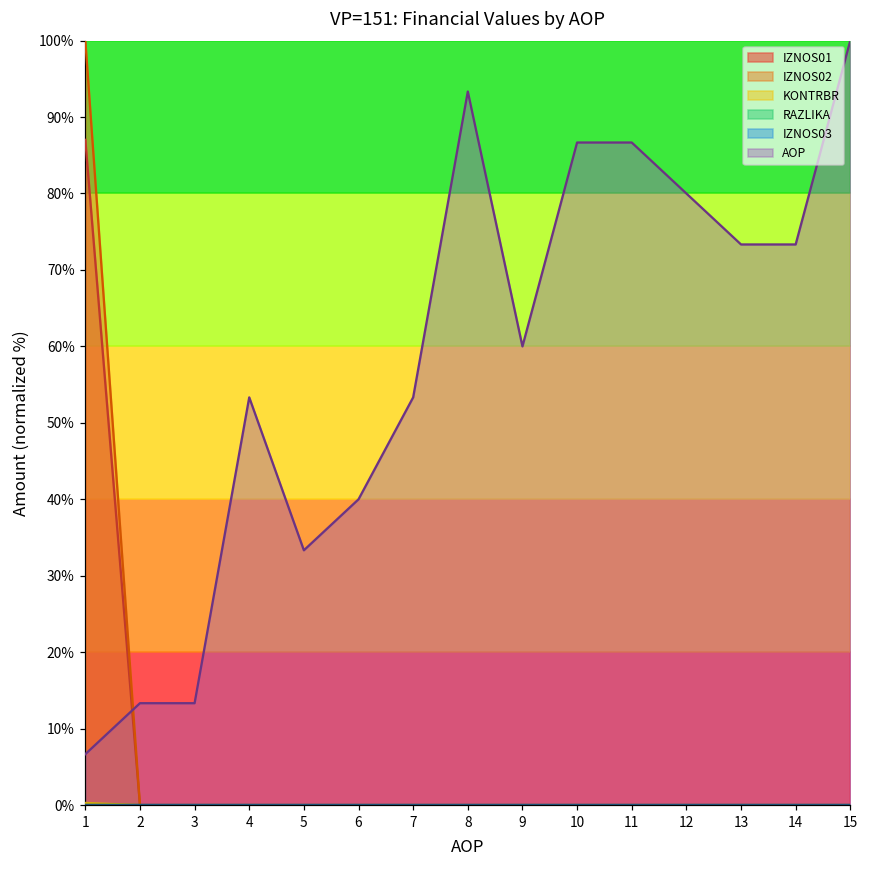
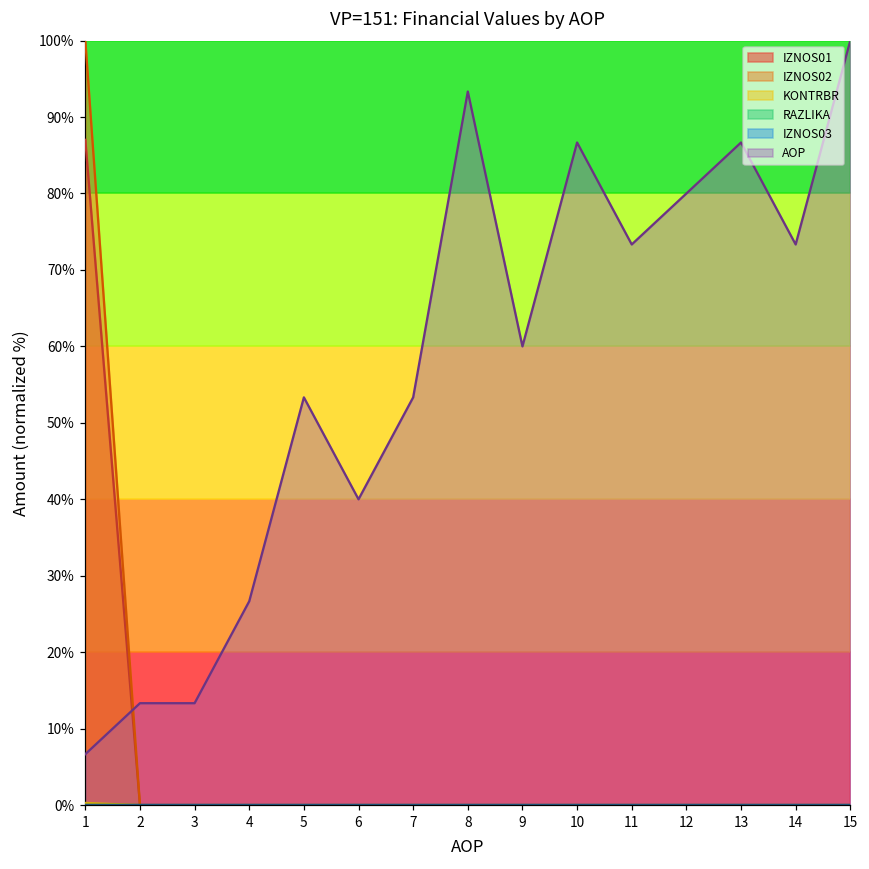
  {
    "AOP": {
      "1": "7%",
      "2": "13%",
      "3": "13%",
-     "4": "53%",
-     "5": "33%",
+     "4": "27%",
+     "5": "53%",
      "7": "53%",
      "8": "93%",
      "10": "87%",
-     "11": "87%",
-     "13": "73%",
+     "11": "73%",
+     "13": "87%",
      "14": "73%"
    }
  }
